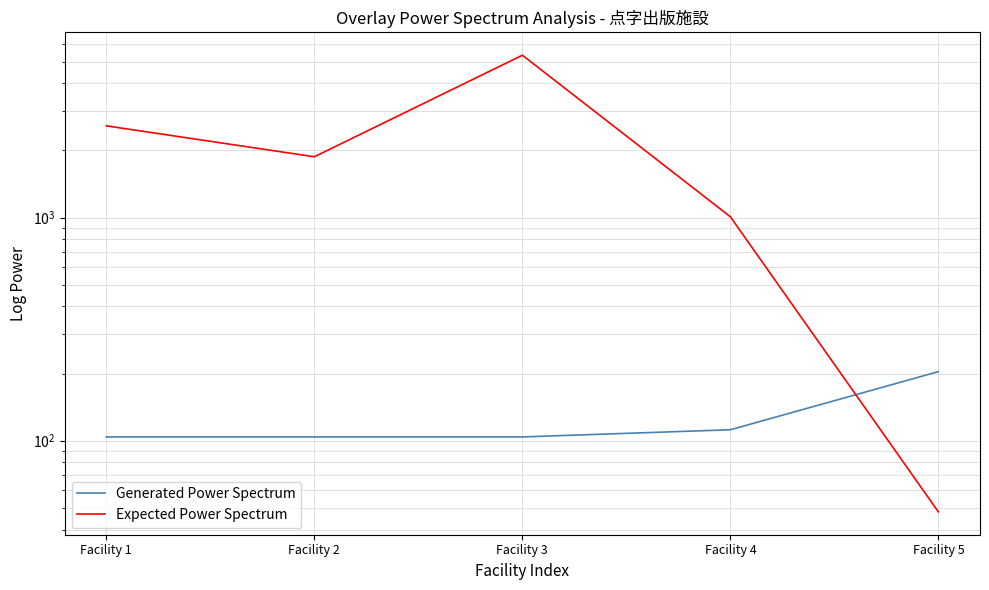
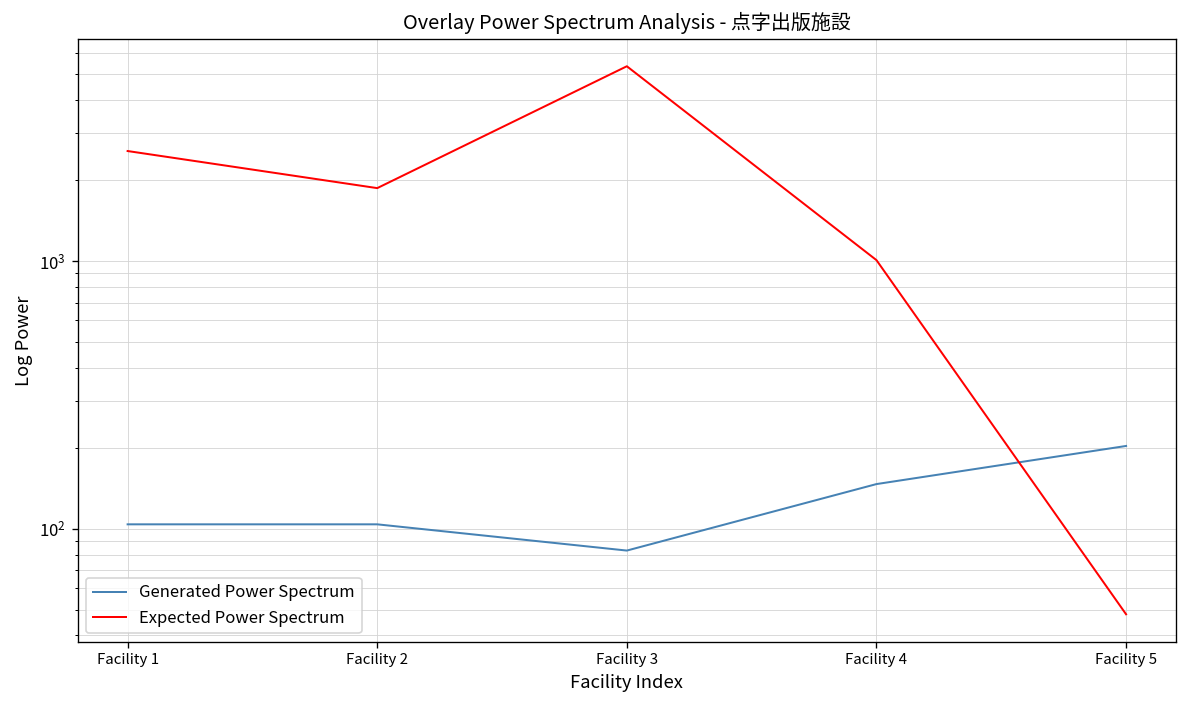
  {
    "Generated Power Spectrum": {
      "Facility 1": 100,
      "Facility 2": 100,
-     "Facility 3": 100,
-     "Facility 4": 110,
+     "Facility 3": 83,
+     "Facility 4": 150,
      "Facility 5": 200
    },
    "Expected Power Spectrum": {
      "Facility 1": 2600,
      "Facility 2": 1900,
      "Facility 3": 5300,
      "Facility 4": 1000,
      "Facility 5": 48
    }
  }
